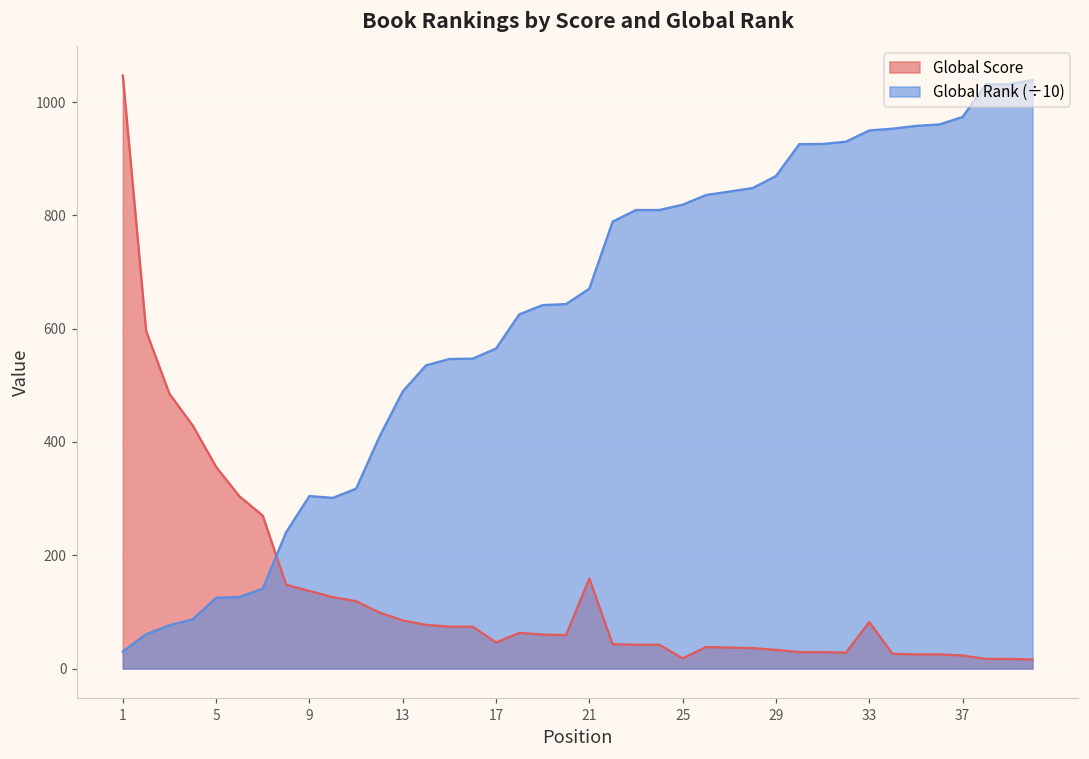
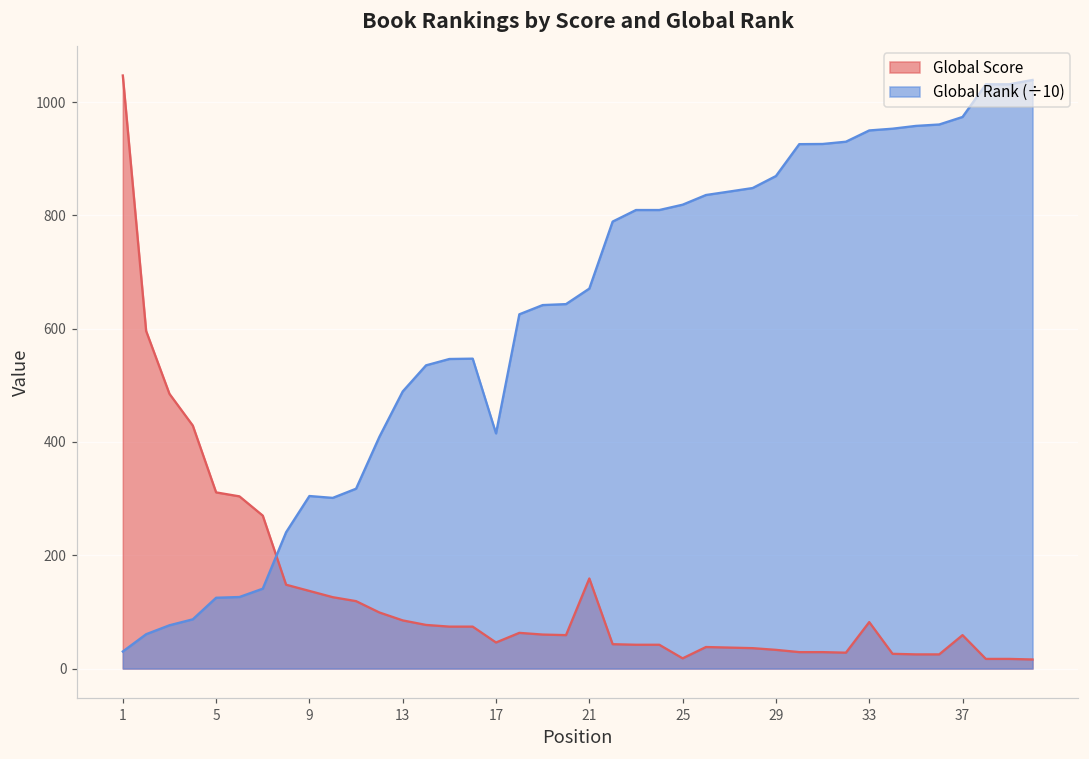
  {
    "Global Score": {
      "1": 1050,
-     "5": 360,
+     "5": 310,
      "9": 140,
      "13": 90,
      "17": 50,
      "21": 160,
      "25": 20,
      "29": 30,
      "33": 80,
-     "37": 20
+     "37": 60
    },
    "Global Rank (÷10)": {
      "1": 30,
      "5": 130,
      "9": 300,
      "13": 490,
-     "17": 570,
+     "17": 420,
      "21": 670,
      "25": 820,
      "29": 870,
      "33": 950,
      "37": 970
    }
  }
